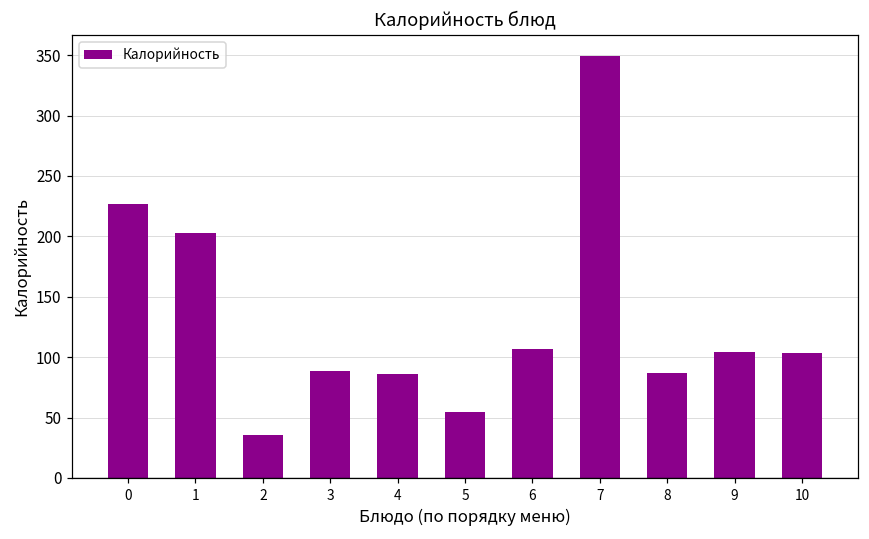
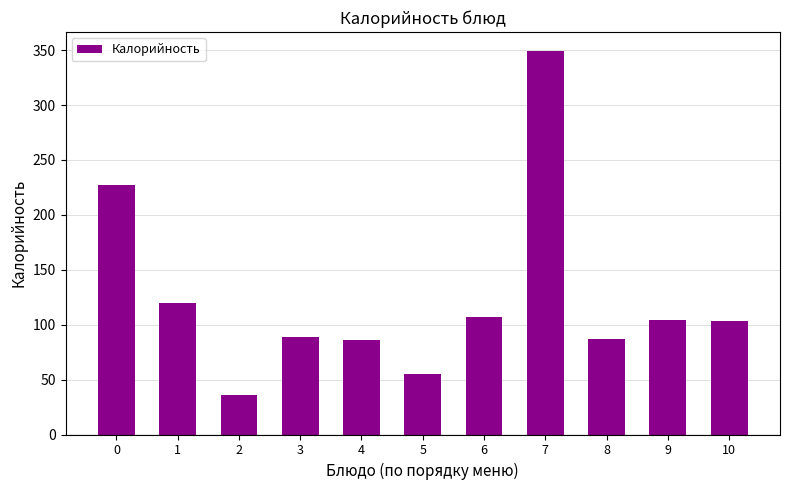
  {
    "0": 227,
-   "1": 203,
+   "1": 120,
    "2": 36,
    "3": 89,
    "4": 86,
    "5": 55,
    "6": 107,
    "7": 349,
    "8": 87,
    "9": 104,
    "10": 103
  }
